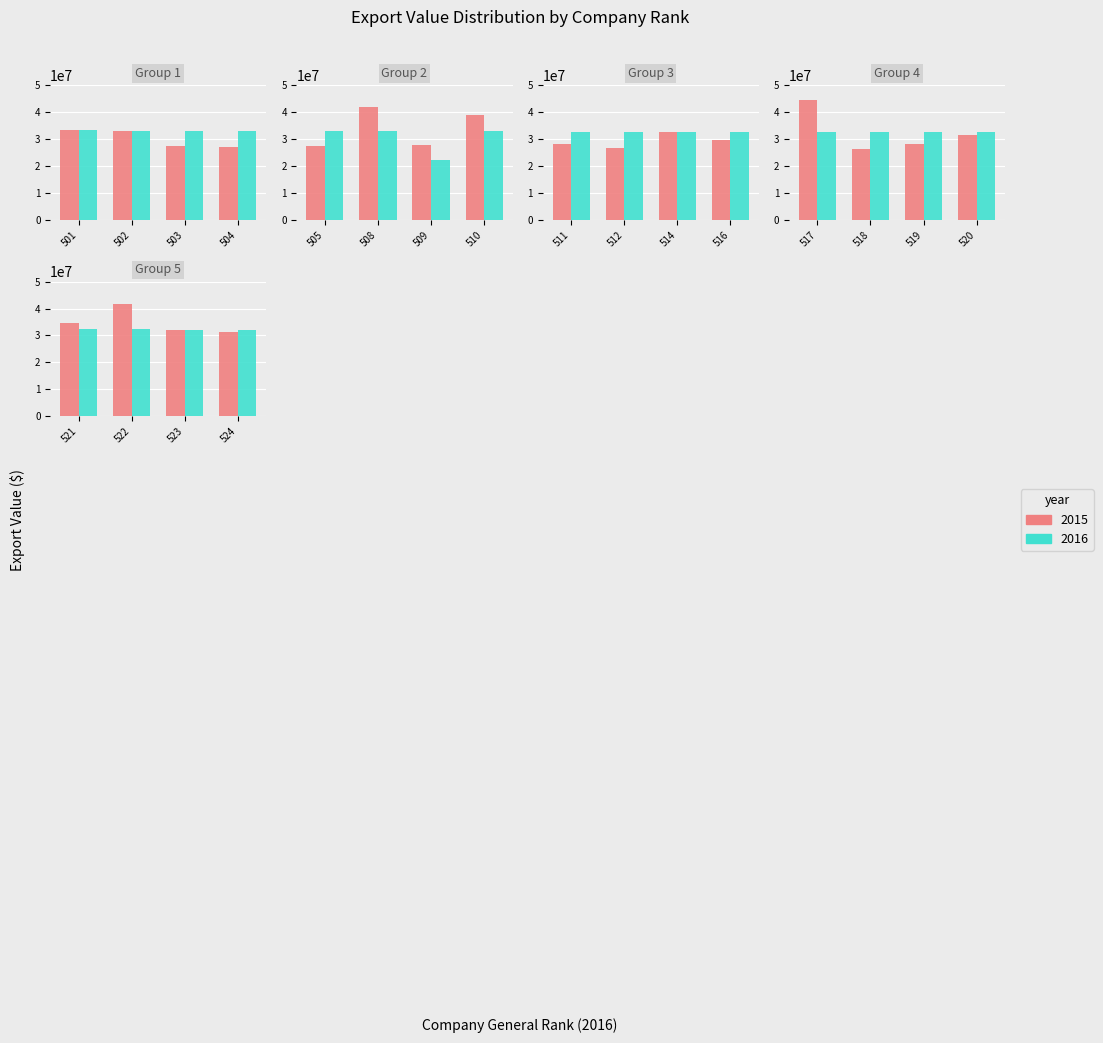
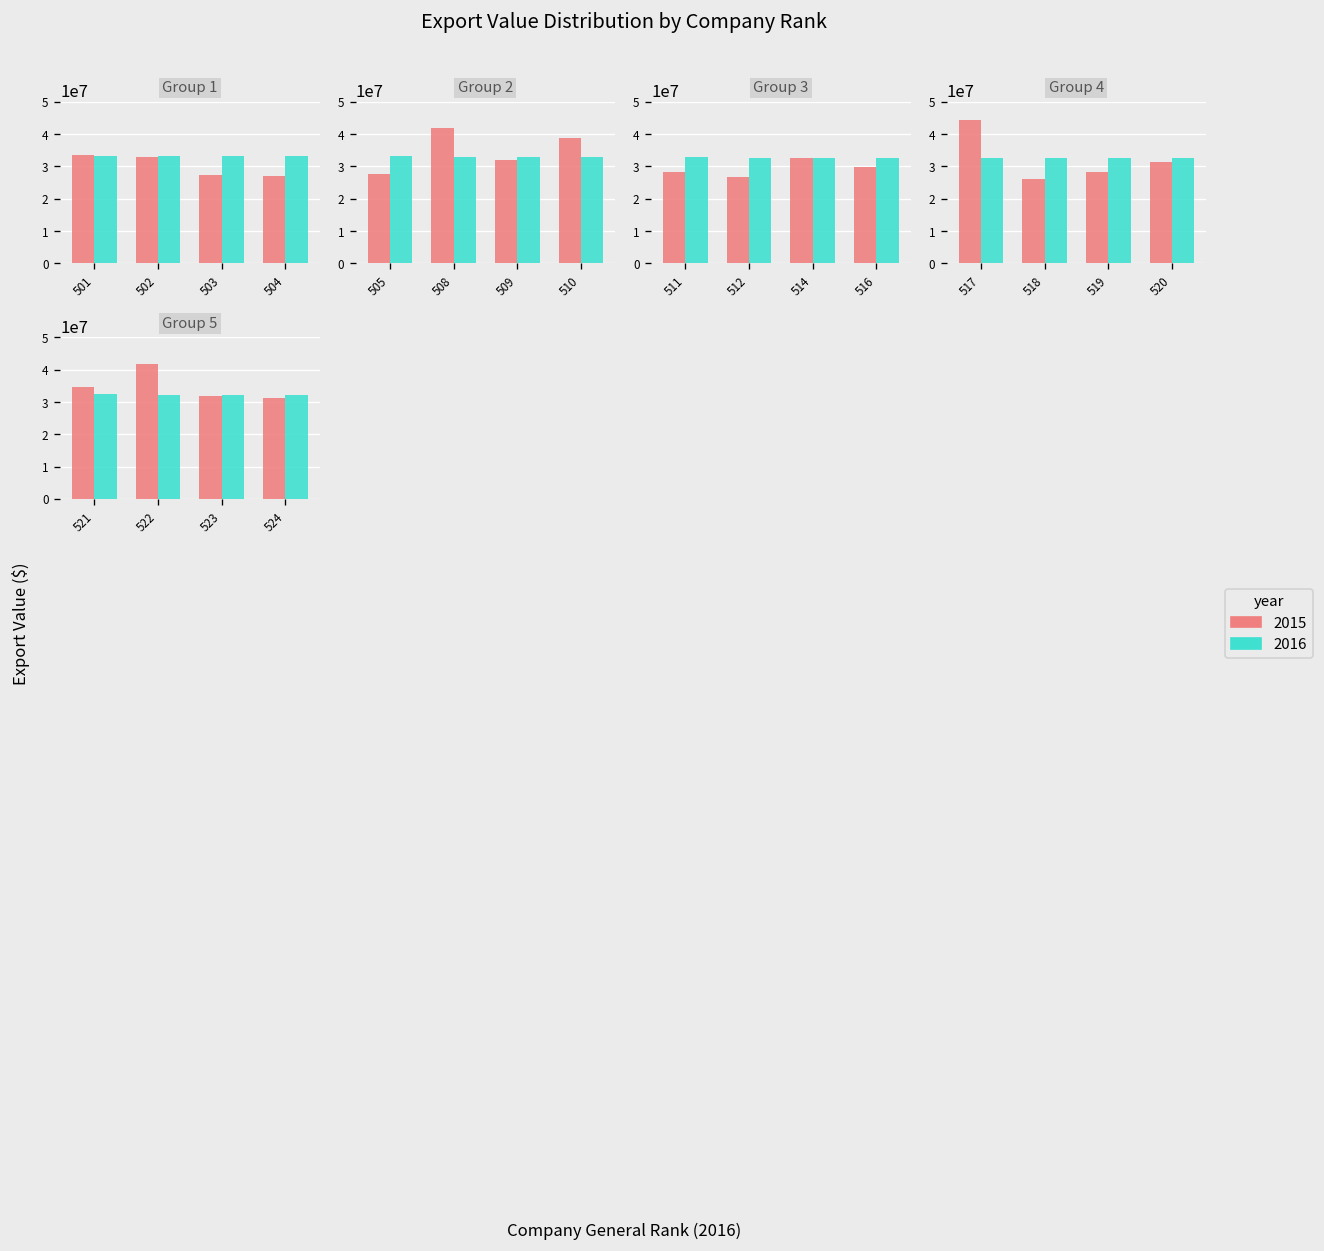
  {
    "Group 1": {
      "2015": {
        "501": 33000000,
        "502": 33000000,
        "503": 27000000,
        "504": 27000000
      },
      "2016": {
        "501": 33000000,
        "502": 33000000,
        "503": 33000000,
        "504": 33000000
      }
    },
    "Group 2": {
      "2015": {
        "505": 28000000,
        "508": 42000000,
-       "509": 28000000,
+       "509": 32000000,
        "510": 39000000
      },
      "2016": {
        "505": 33000000,
        "508": 33000000,
-       "509": 22000000,
+       "509": 33000000,
        "510": 33000000
      }
    },
    "Group 3": {
      "2015": {
        "511": 28000000,
        "512": 27000000,
        "514": 33000000,
        "516": 30000000
      },
      "2016": {
        "511": 33000000,
        "512": 33000000,
        "514": 33000000,
        "516": 33000000
      }
    },
    "Group 4": {
      "2015": {
        "517": 44000000,
        "518": 26000000,
        "519": 28000000,
        "520": 31000000
      },
      "2016": {
        "517": 33000000,
        "518": 33000000,
        "519": 33000000,
        "520": 33000000
      }
    },
    "Group 5": {
      "2015": {
        "521": 35000000,
        "522": 42000000,
        "523": 32000000,
        "524": 31000000
      },
      "2016": {
        "521": 32000000,
        "522": 32000000,
        "523": 32000000,
        "524": 32000000
      }
    }
  }
